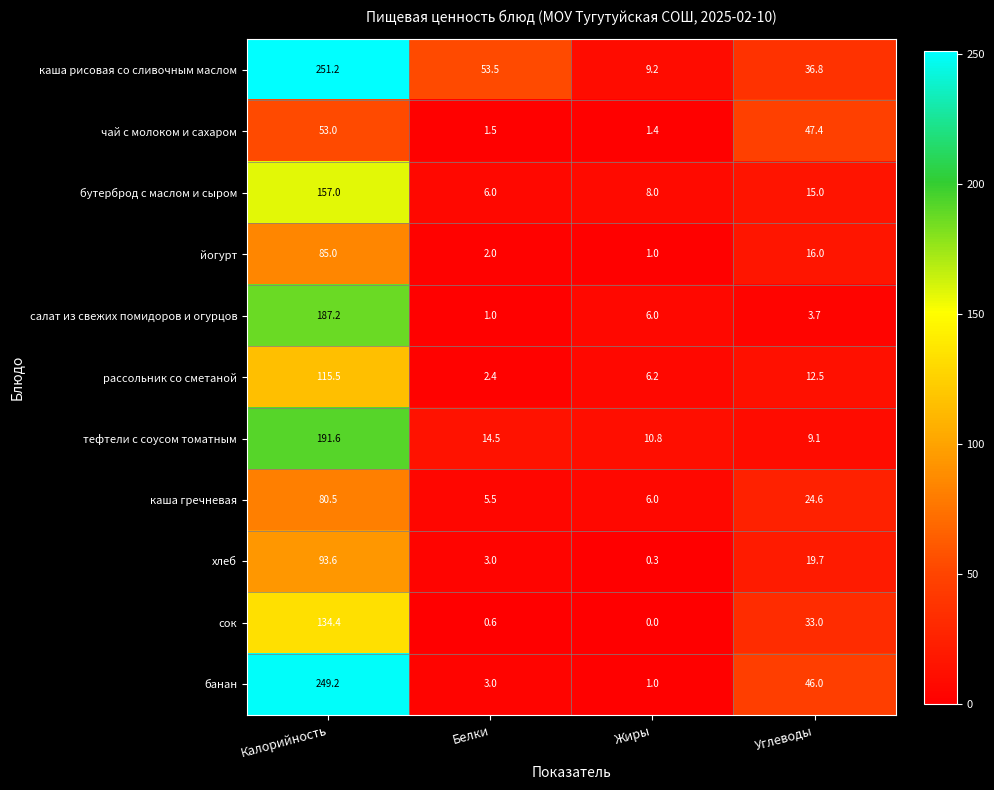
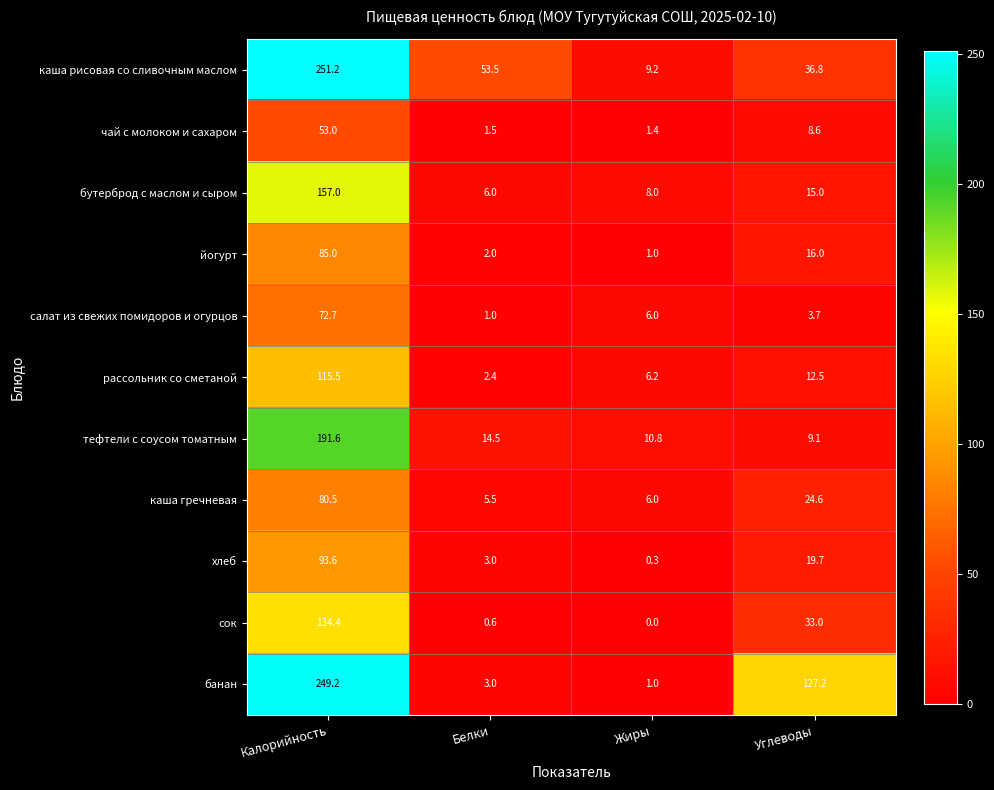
  {
    "каша рисовая со сливочным маслом": {
      "Калорийность": 251.2,
      "Белки": 53.5,
      "Жиры": 9.2,
      "Углеводы": 36.8
    },
    "чай с молоком и сахаром": {
      "Калорийность": 53.0,
      "Белки": 1.5,
      "Жиры": 1.4,
-     "Углеводы": 47.4
+     "Углеводы": 8.6
    },
    "бутерброд с маслом и сыром": {
      "Калорийность": 157.0,
      "Белки": 6.0,
      "Жиры": 8.0,
      "Углеводы": 15.0
    },
    "йогурт": {
      "Калорийность": 85.0,
      "Белки": 2.0,
      "Жиры": 1.0,
      "Углеводы": 16.0
    },
    "салат из свежих помидоров и огурцов": {
-     "Калорийность": 187.2,
+     "Калорийность": 72.7,
      "Белки": 1.0,
      "Жиры": 6.0,
      "Углеводы": 3.7
    },
    "рассольник со сметаной": {
      "Калорийность": 115.5,
      "Белки": 2.4,
      "Жиры": 6.2,
      "Углеводы": 12.5
    },
    "тефтели с соусом томатным": {
      "Калорийность": 191.6,
      "Белки": 14.5,
      "Жиры": 10.8,
      "Углеводы": 9.1
    },
    "каша гречневая": {
      "Калорийность": 80.5,
      "Белки": 5.5,
      "Жиры": 6.0,
      "Углеводы": 24.6
    },
    "хлеб": {
      "Калорийность": 93.6,
      "Белки": 3.0,
      "Жиры": 0.3,
      "Углеводы": 19.7
    },
    "сок": {
      "Калорийность": 134.4,
      "Белки": 0.6,
      "Жиры": 0.0,
      "Углеводы": 33.0
    },
    "банан": {
      "Калорийность": 249.2,
      "Белки": 3.0,
      "Жиры": 1.0,
-     "Углеводы": 46.0
+     "Углеводы": 127.2
    }
  }
